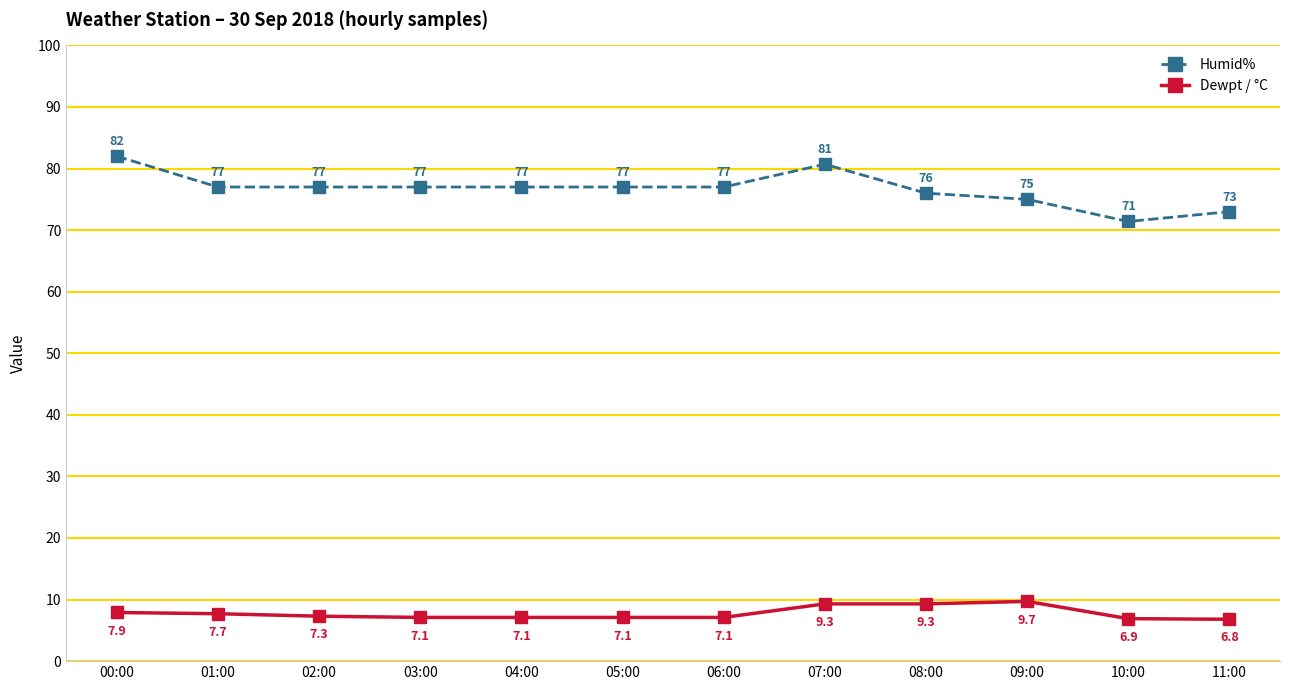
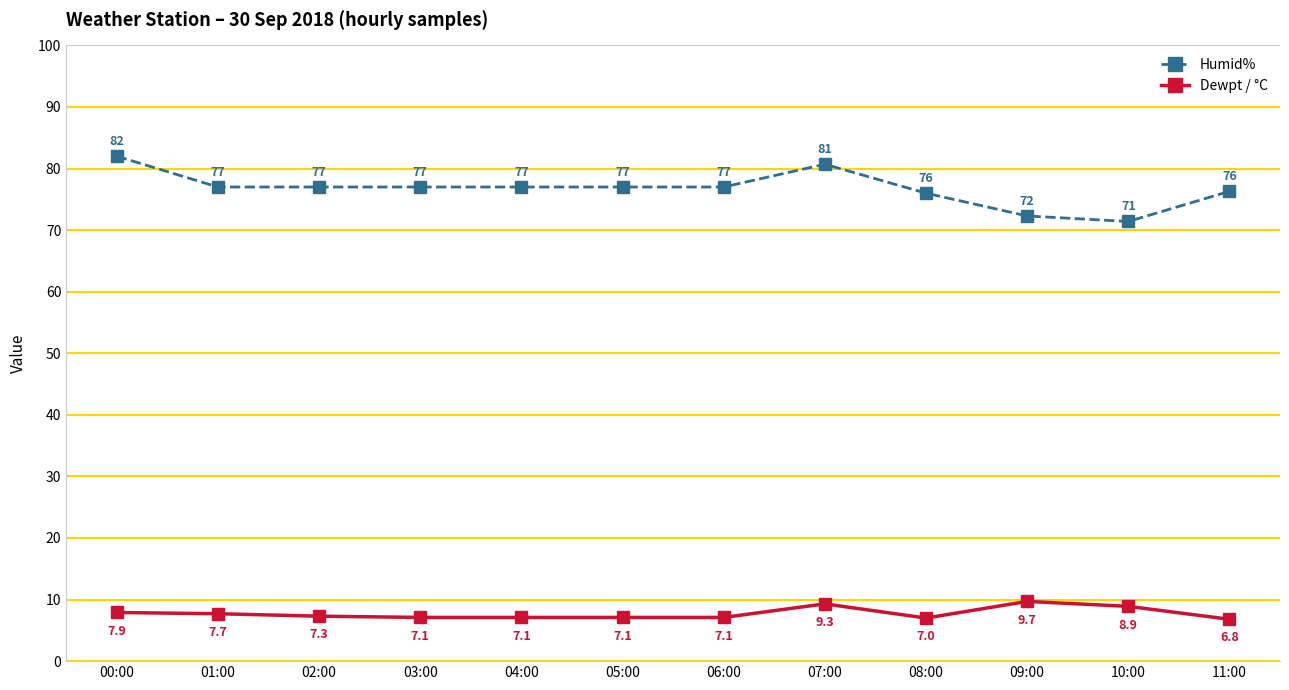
  {
    "Humid%": {
      "00:00": 82,
      "01:00": 77,
      "02:00": 77,
      "03:00": 77,
      "04:00": 77,
      "05:00": 77,
      "06:00": 77,
      "07:00": 81,
      "08:00": 76,
-     "09:00": 75,
+     "09:00": 72,
      "10:00": 71,
-     "11:00": 73
+     "11:00": 76
    },
    "Dewpt / °C": {
      "00:00": 7.9,
      "01:00": 7.7,
      "02:00": 7.3,
      "03:00": 7.1,
      "04:00": 7.1,
      "05:00": 7.1,
      "06:00": 7.1,
      "07:00": 9.3,
-     "08:00": 9.3,
+     "08:00": 7.0,
      "09:00": 9.7,
-     "10:00": 6.9,
+     "10:00": 8.9,
      "11:00": 6.8
    }
  }
